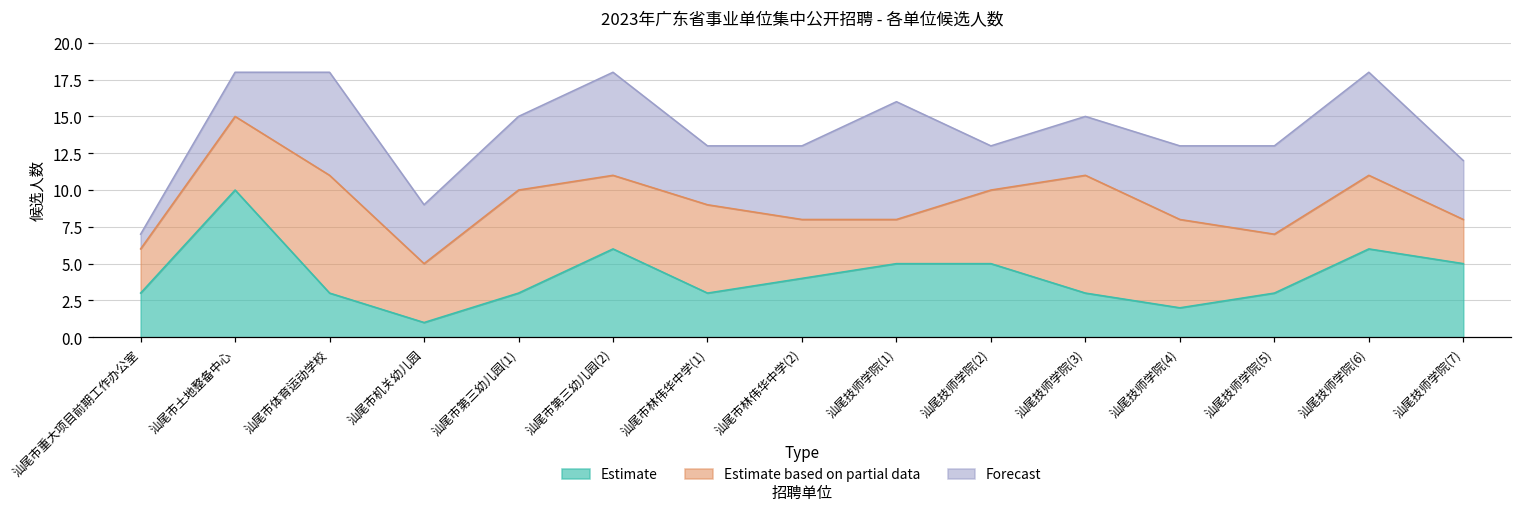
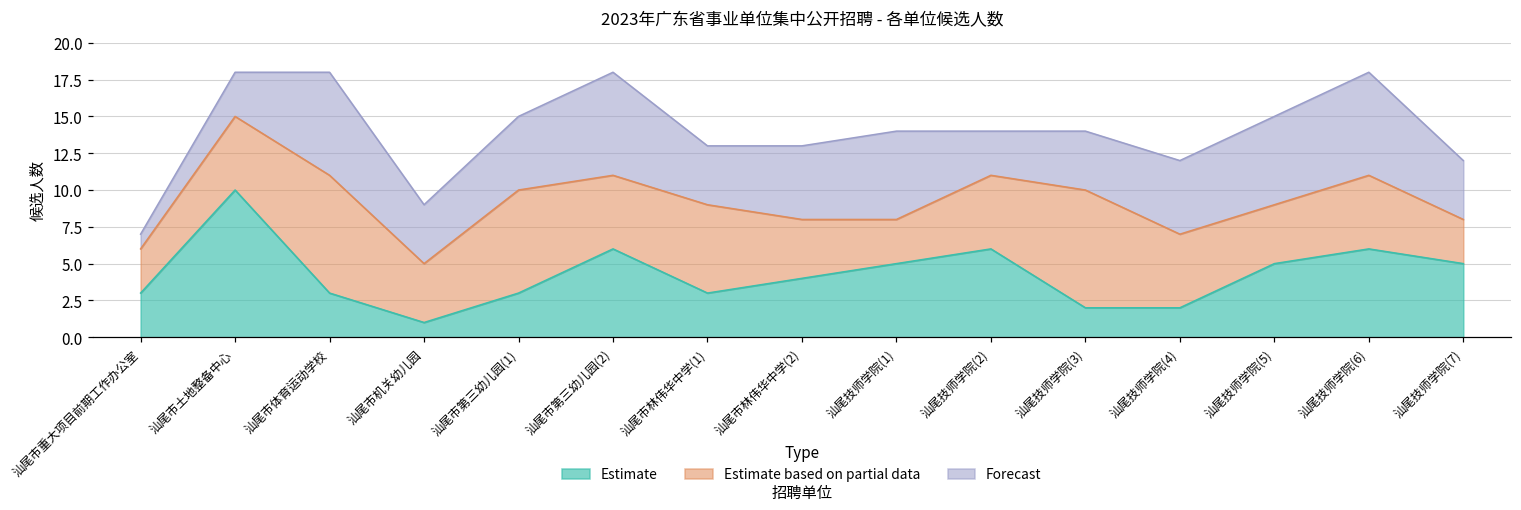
  {
    "Forecast": {
      "汕尾市重大项目前期工作办公室": 1,
      "汕尾市土地整备中心": 3,
      "汕尾市体育运动学校": 7,
      "汕尾市机关幼儿园": 4,
      "汕尾市第三幼儿园(1)": 5,
      "汕尾市第三幼儿园(2)": 7,
      "汕尾市林伟华中学(1)": 4,
      "汕尾市林伟华中学(2)": 5,
-     "汕尾技师学院(1)": 8,
+     "汕尾技师学院(1)": 6,
      "汕尾技师学院(2)": 3,
      "汕尾技师学院(3)": 4,
      "汕尾技师学院(4)": 5,
      "汕尾技师学院(5)": 6,
      "汕尾技师学院(6)": 7,
      "汕尾技师学院(7)": 4
    },
    "Estimate based on partial data": {
      "汕尾市重大项目前期工作办公室": 3,
      "汕尾市土地整备中心": 5,
      "汕尾市体育运动学校": 8,
      "汕尾市机关幼儿园": 4,
      "汕尾市第三幼儿园(1)": 7,
      "汕尾市第三幼儿园(2)": 5,
      "汕尾市林伟华中学(1)": 6,
      "汕尾市林伟华中学(2)": 4,
      "汕尾技师学院(1)": 3,
      "汕尾技师学院(2)": 5,
      "汕尾技师学院(3)": 8,
-     "汕尾技师学院(4)": 6,
+     "汕尾技师学院(4)": 5,
      "汕尾技师学院(5)": 4,
      "汕尾技师学院(6)": 5,
      "汕尾技师学院(7)": 3
    },
    "Estimate": {
      "汕尾市重大项目前期工作办公室": 3,
      "汕尾市土地整备中心": 10,
      "汕尾市体育运动学校": 3,
      "汕尾市机关幼儿园": 1,
      "汕尾市第三幼儿园(1)": 3,
      "汕尾市第三幼儿园(2)": 6,
      "汕尾市林伟华中学(1)": 3,
      "汕尾市林伟华中学(2)": 4,
      "汕尾技师学院(1)": 5,
-     "汕尾技师学院(2)": 5,
-     "汕尾技师学院(3)": 3,
+     "汕尾技师学院(2)": 6,
+     "汕尾技师学院(3)": 2,
      "汕尾技师学院(4)": 2,
-     "汕尾技师学院(5)": 3,
+     "汕尾技师学院(5)": 5,
      "汕尾技师学院(6)": 6,
      "汕尾技师学院(7)": 5
    }
  }
